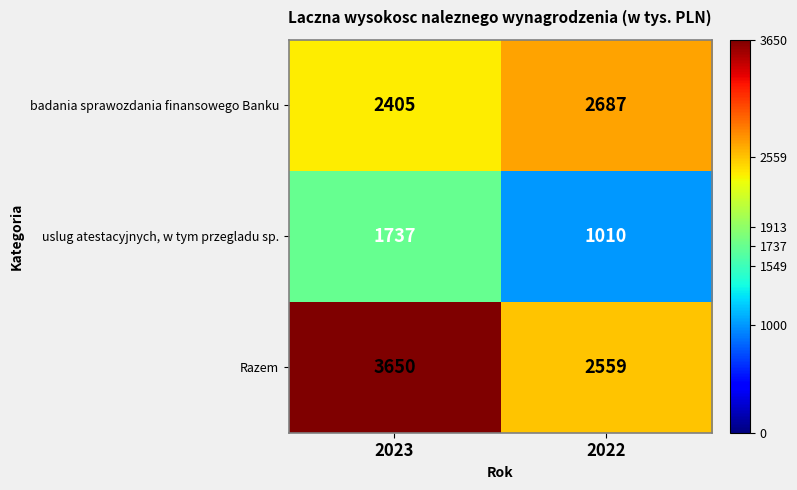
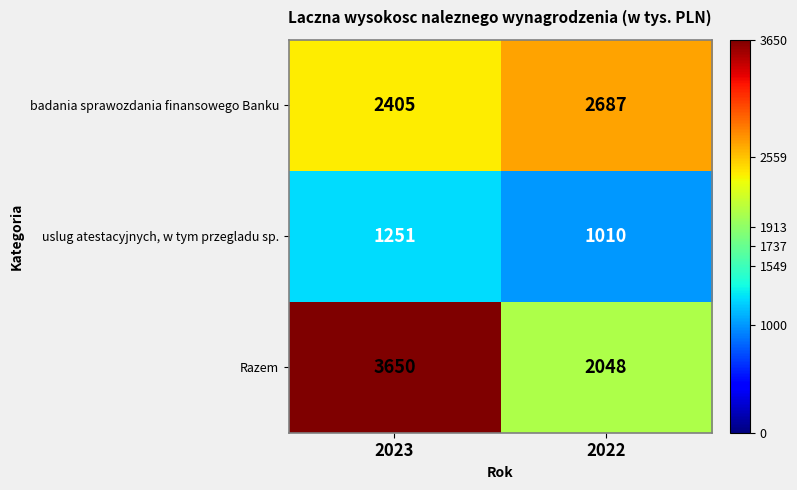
  {
    "badania sprawozdania finansowego Banku": {
      "2023": 2405,
      "2022": 2687
    },
    "uslug atestacyjnych, w tym przegladu sp.": {
-     "2023": 1737,
+     "2023": 1251,
      "2022": 1010
    },
    "Razem": {
      "2023": 3650,
-     "2022": 2559
+     "2022": 2048
    }
  }
